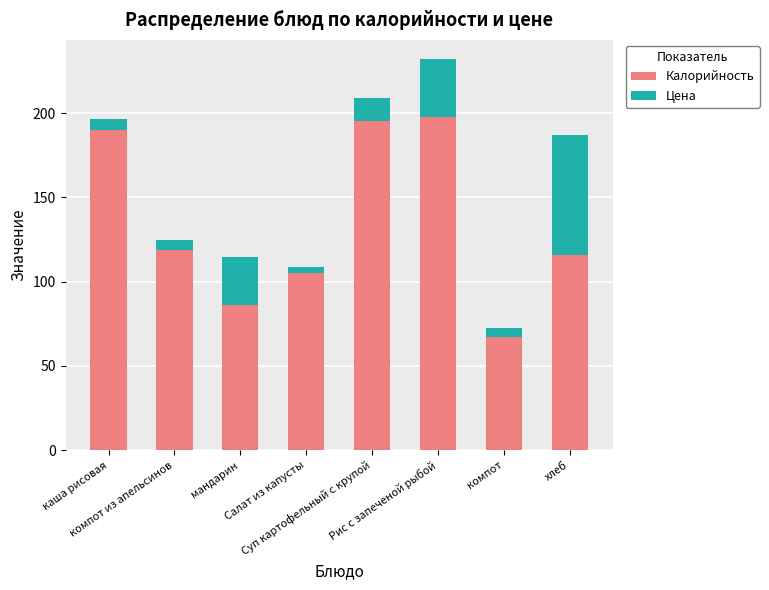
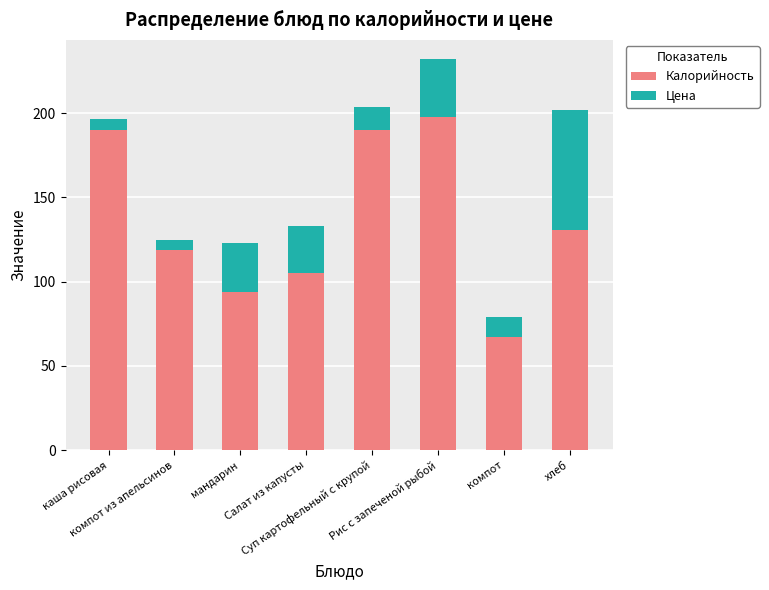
  {
    "Калорийность": {
      "каша рисовая": 190,
      "компот из апельсинов": 119,
-     "мандарин": 86,
+     "мандарин": 94,
      "Салат из капусты": 105,
-     "Суп картофельный с крупой": 195,
+     "Суп картофельный с крупой": 190,
      "Рис с запеченой рыбой": 198,
      "компот": 67,
-     "хлеб": 116
+     "хлеб": 130
    },
    "Цена": {
      "каша рисовая": 6,
      "компот из апельсинов": 6,
      "мандарин": 29,
-     "Салат из капусты": 4,
+     "Салат из капусты": 28,
      "Суп картофельный с крупой": 14,
      "Рис с запеченой рыбой": 34,
-     "компот": 6,
+     "компот": 12,
      "хлеб": 72
    }
  }
